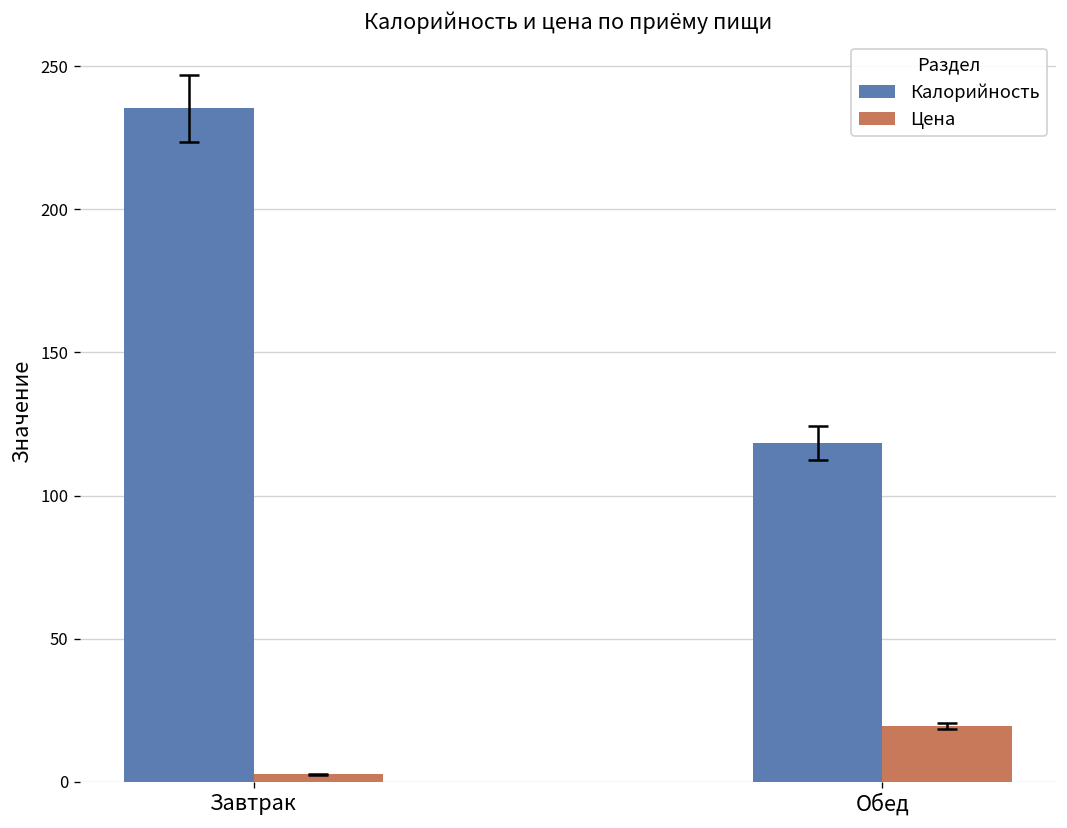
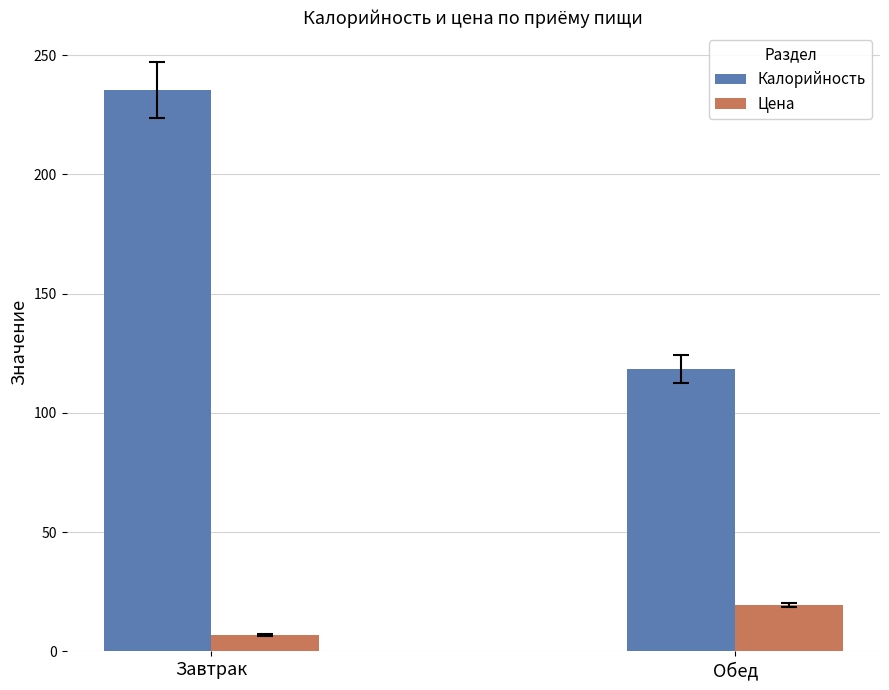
  {
    "Калорийность": {
      "Завтрак": 235,
      "Обед": 119
    },
    "Цена": {
-     "Завтрак": 3,
+     "Завтрак": 7,
      "Обед": 20
    }
  }
